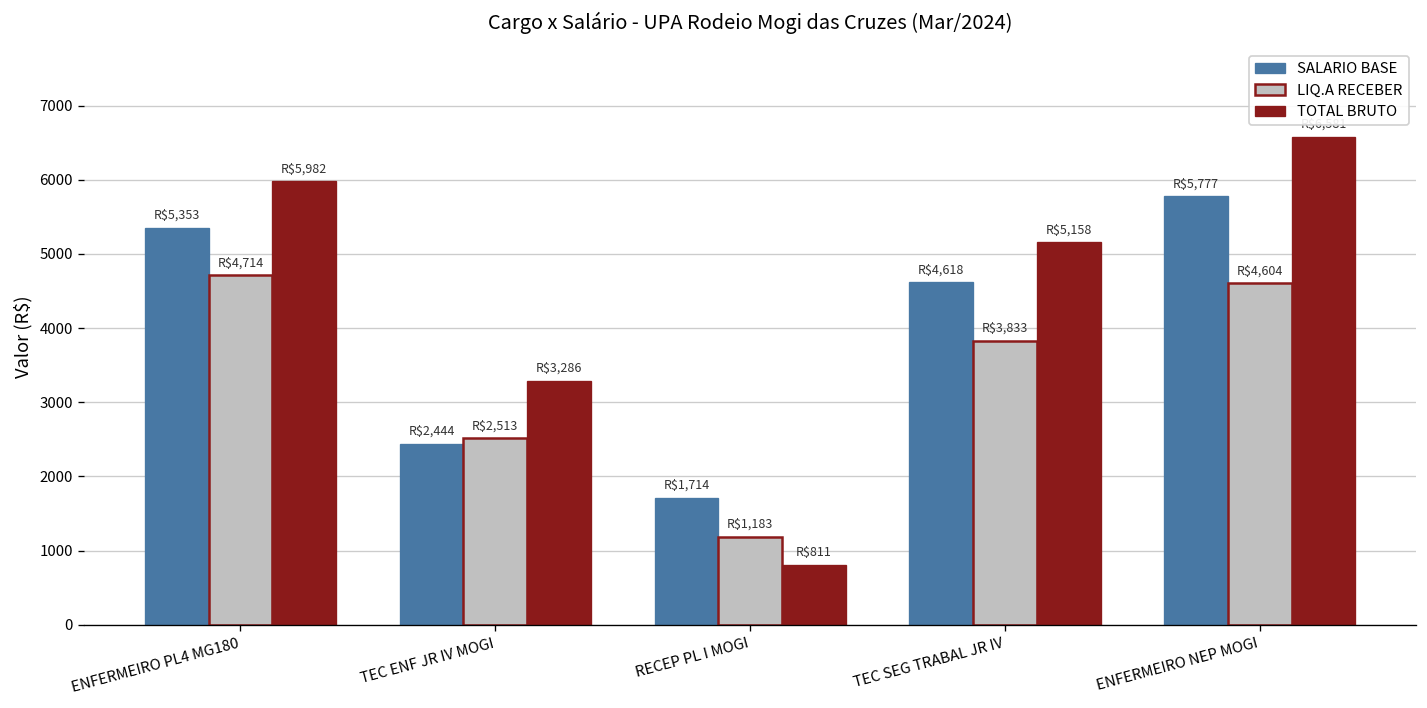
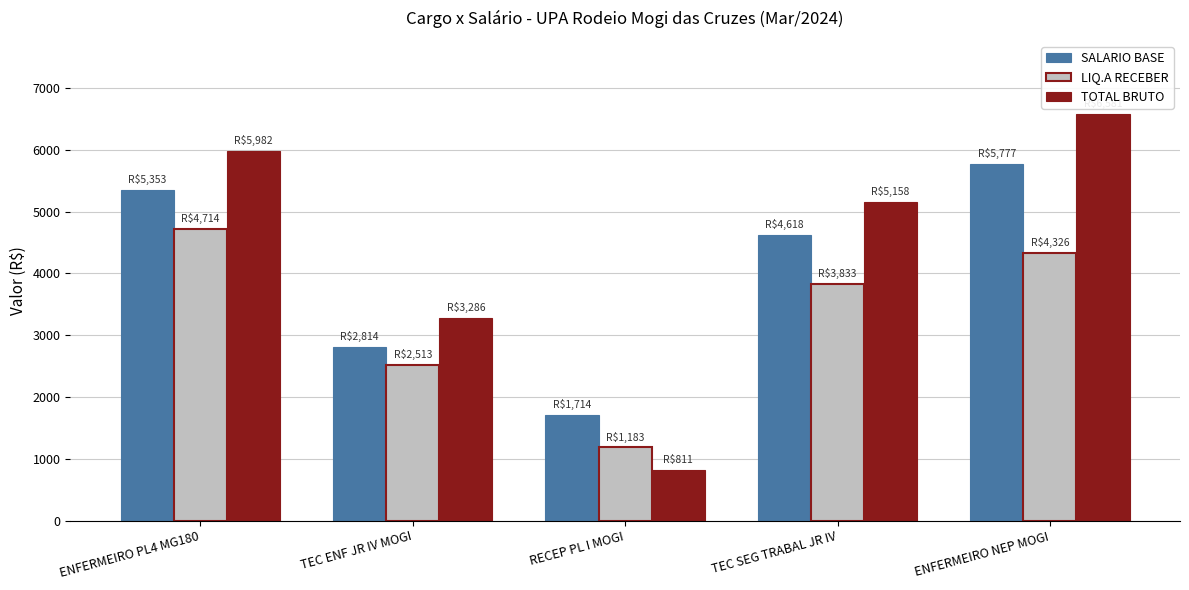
  {
    "SALARIO BASE": {
      "ENFERMEIRO PL4 MG180": "$5,353",
-     "TEC ENF JR IV MOGI": "$2,444",
+     "TEC ENF JR IV MOGI": "$2,814",
      "RECEP PL I MOGI": "$1,714",
      "TEC SEG TRABAL JR IV": "$4,618",
      "ENFERMEIRO NEP MOGI": "$5,777"
    },
    "LIQ.A RECEBER": {
      "ENFERMEIRO PL4 MG180": "$4,714",
      "TEC ENF JR IV MOGI": "$2,513",
      "RECEP PL I MOGI": "$1,183",
      "TEC SEG TRABAL JR IV": "$3,833",
-     "ENFERMEIRO NEP MOGI": "$4,604"
+     "ENFERMEIRO NEP MOGI": "$4,326"
    },
    "TOTAL BRUTO": {
      "ENFERMEIRO PL4 MG180": "$5,982",
      "TEC ENF JR IV MOGI": "$3,286",
      "RECEP PL I MOGI": "$811",
      "TEC SEG TRABAL JR IV": "$5,158"
    }
  }
